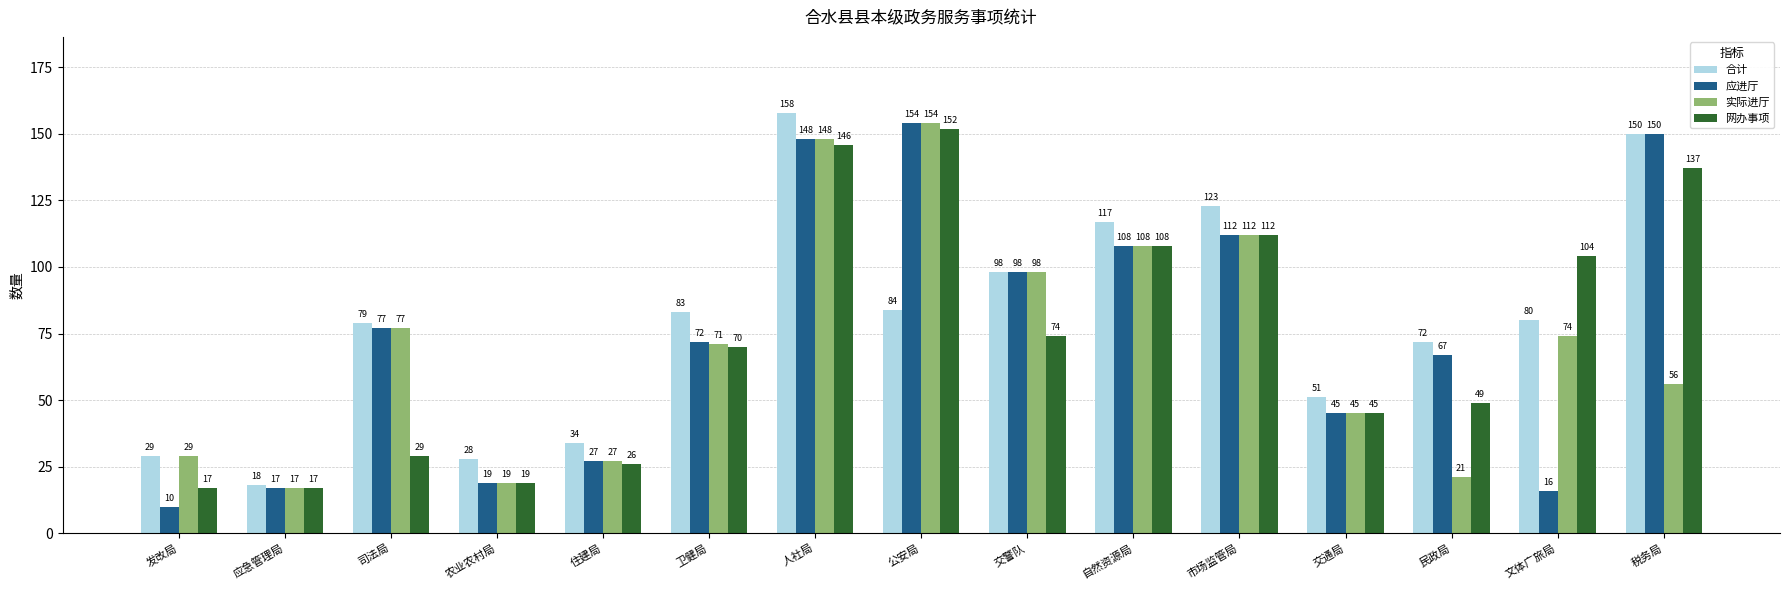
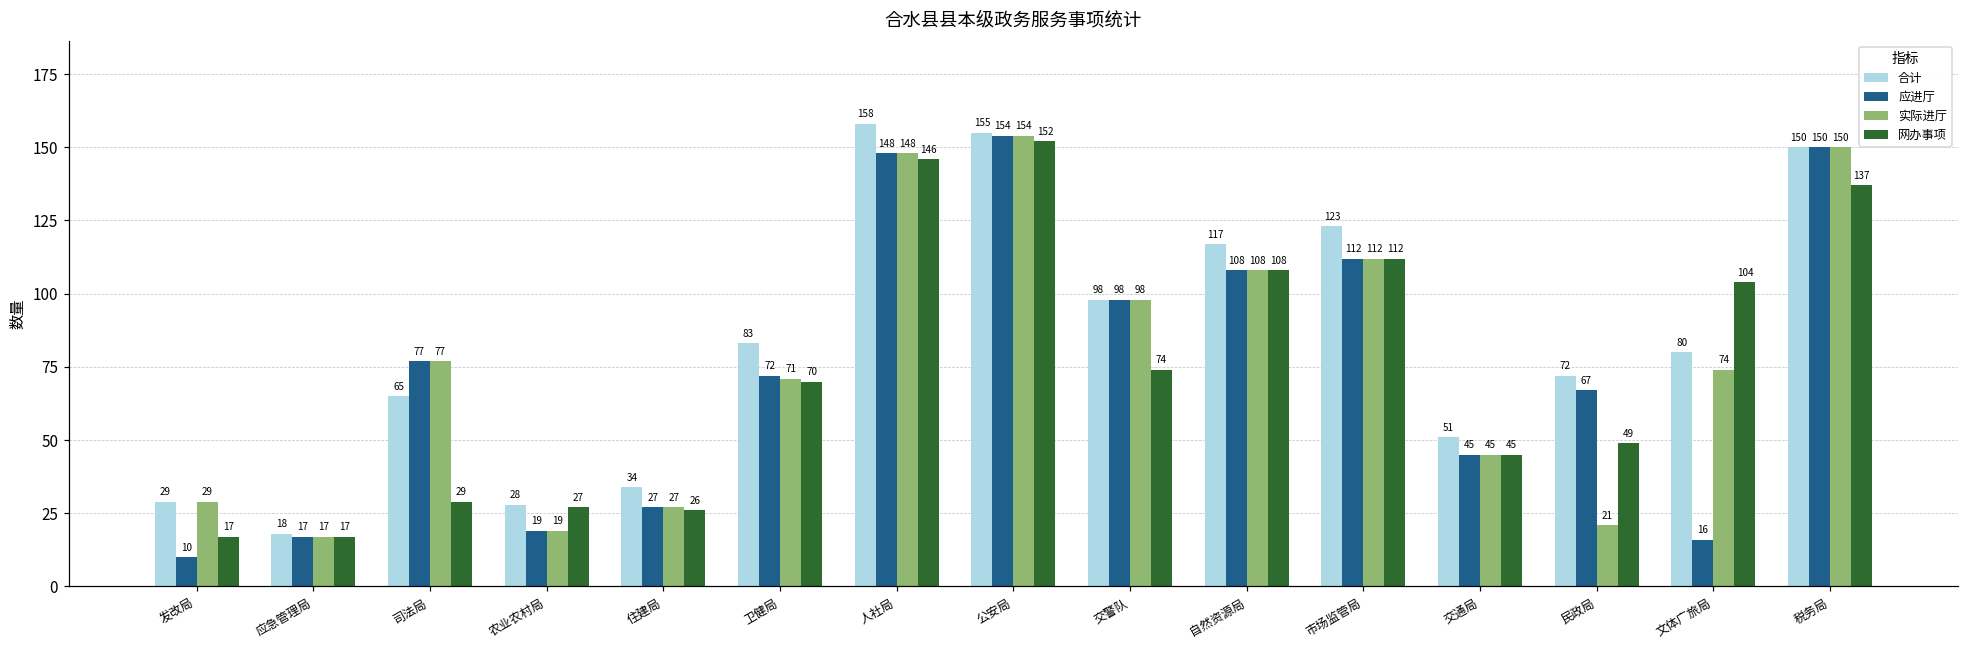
  {
    "合计": {
      "发改局": 29,
      "应急管理局": 18,
-     "司法局": 79,
+     "司法局": 65,
      "农业农村局": 28,
      "住建局": 34,
      "卫健局": 83,
      "人社局": 158,
-     "公安局": 84,
+     "公安局": 155,
      "交警队": 98,
      "自然资源局": 117,
      "市场监管局": 123,
      "交通局": 51,
      "民政局": 72,
      "文体广旅局": 80,
      "税务局": 150
    },
    "应进厅": {
      "发改局": 10,
      "应急管理局": 17,
      "司法局": 77,
      "农业农村局": 19,
      "住建局": 27,
      "卫健局": 72,
      "人社局": 148,
      "公安局": 154,
      "交警队": 98,
      "自然资源局": 108,
      "市场监管局": 112,
      "交通局": 45,
      "民政局": 67,
      "文体广旅局": 16,
      "税务局": 150
    },
    "实际进厅": {
      "发改局": 29,
      "应急管理局": 17,
      "司法局": 77,
      "农业农村局": 19,
      "住建局": 27,
      "卫健局": 71,
      "人社局": 148,
      "公安局": 154,
      "交警队": 98,
      "自然资源局": 108,
      "市场监管局": 112,
      "交通局": 45,
      "民政局": 21,
      "文体广旅局": 74,
-     "税务局": 56
+     "税务局": 150
    },
    "网办事项": {
      "发改局": 17,
      "应急管理局": 17,
      "司法局": 29,
-     "农业农村局": 19,
+     "农业农村局": 27,
      "住建局": 26,
      "卫健局": 70,
      "人社局": 146,
      "公安局": 152,
      "交警队": 74,
      "自然资源局": 108,
      "市场监管局": 112,
      "交通局": 45,
      "民政局": 49,
      "文体广旅局": 104,
      "税务局": 137
    }
  }
